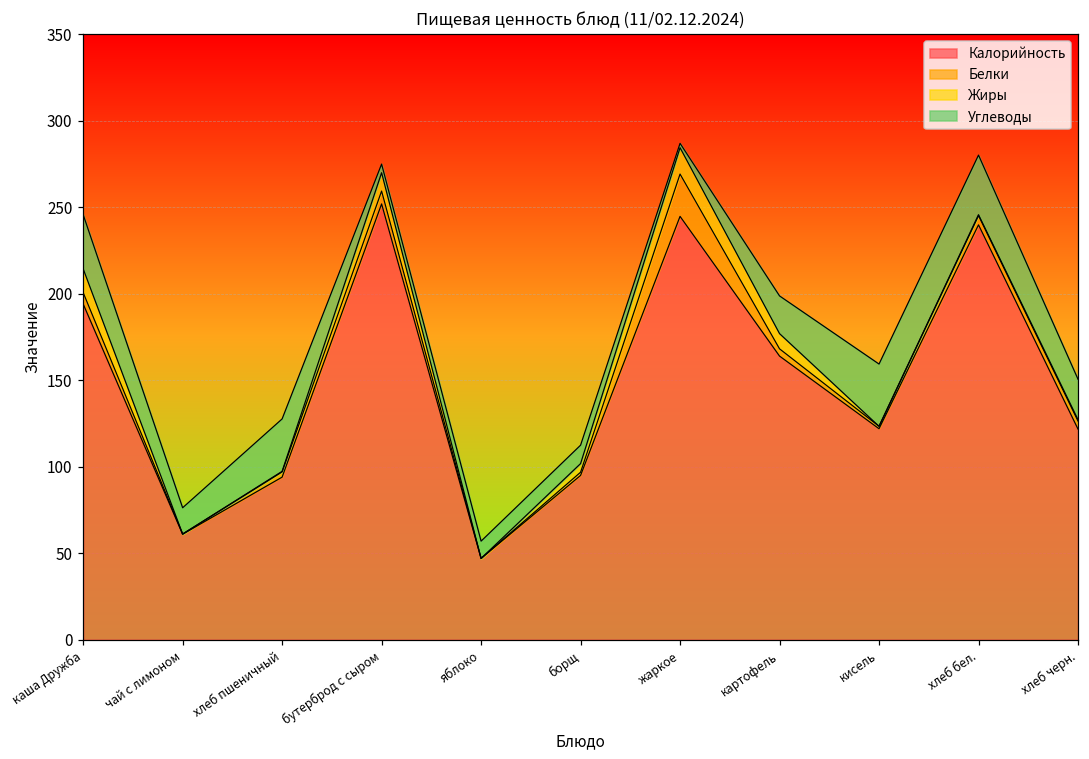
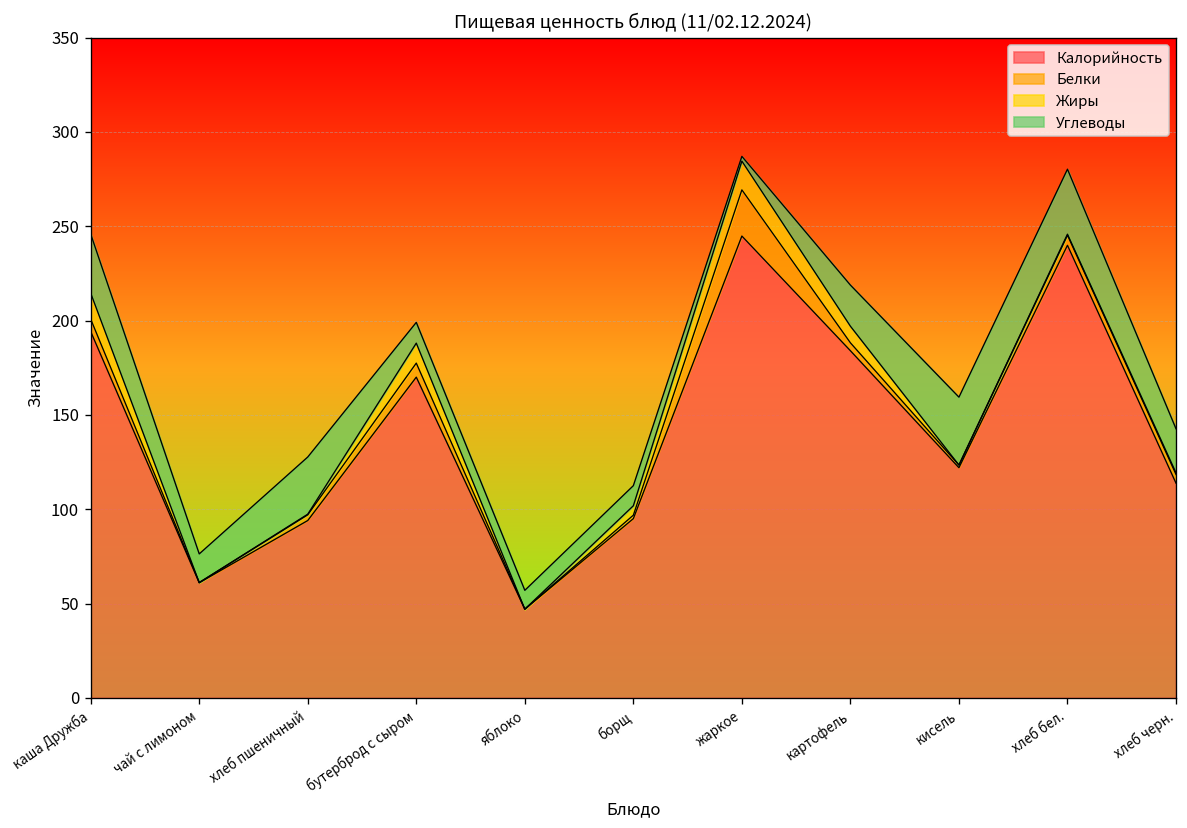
  {
    "Калорийность": {
      "каша Дружба": 194,
      "хлеб пшеничный": 94,
-     "бутерброд с сыром": 252,
+     "бутерброд с сыром": 170,
      "борщ": 95,
      "жаркое": 245,
-     "картофель": 164,
+     "картофель": 184,
      "хлеб бел.": 240,
-     "хлеб черн.": 122
+     "хлеб черн.": 114
    },
    "Углеводы": {
      "каша Дружба": 31,
      "чай с лимоном": 15,
      "хлеб пшеничный": 30,
-     "бутерброд с сыром": 5,
+     "бутерброд с сыром": 11,
      "яблоко": 10,
      "борщ": 11,
      "жаркое": 3,
      "картофель": 22,
      "кисель": 36,
      "хлеб бел.": 34,
      "хлеб черн.": 23
    }
  }
